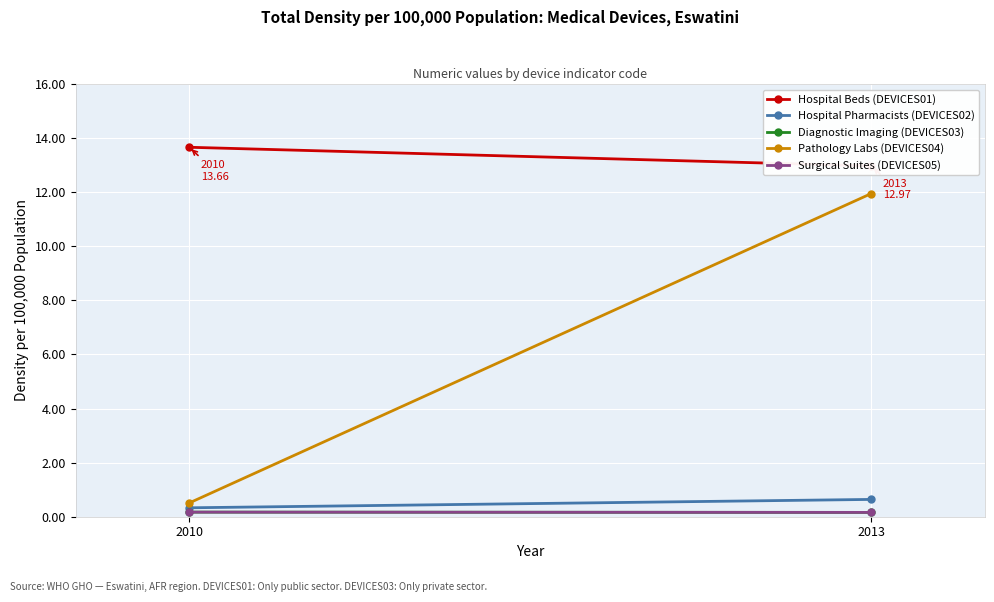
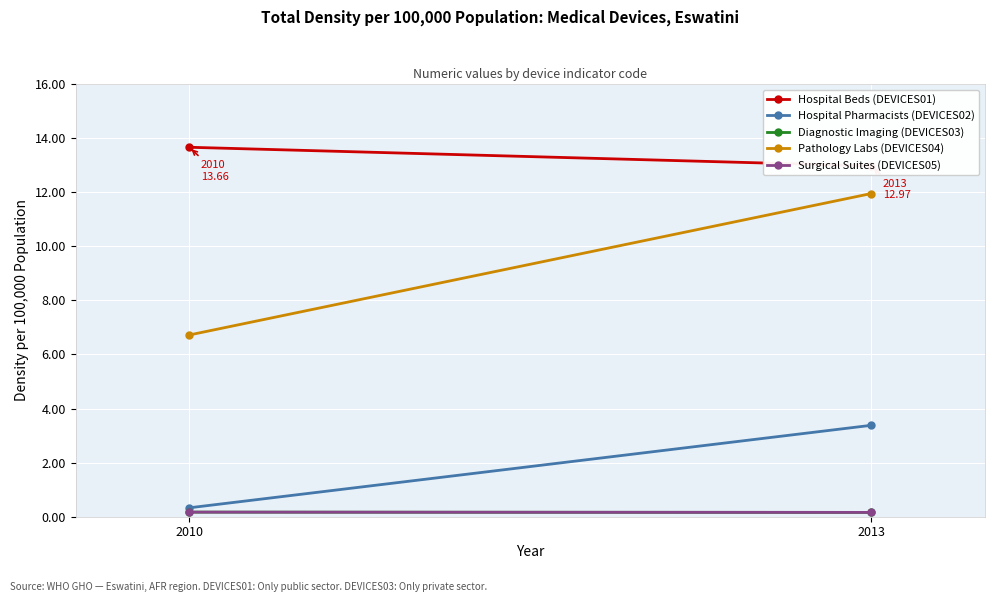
  {
    "Hospital Beds (DEVICES01)": {
      "2010": 13.66
    },
    "Hospital Pharmacists (DEVICES02)": {
      "2010": 0.3,
-     "2013": 0.6
+     "2013": 3.4
    },
    "Surgical Suites (DEVICES05)": {
      "2010": 0.2,
      "2013": 0.2
    },
    "Pathology Labs (DEVICES04)": {
-     "2010": 0.5
+     "2010": 6.7
    }
  }
